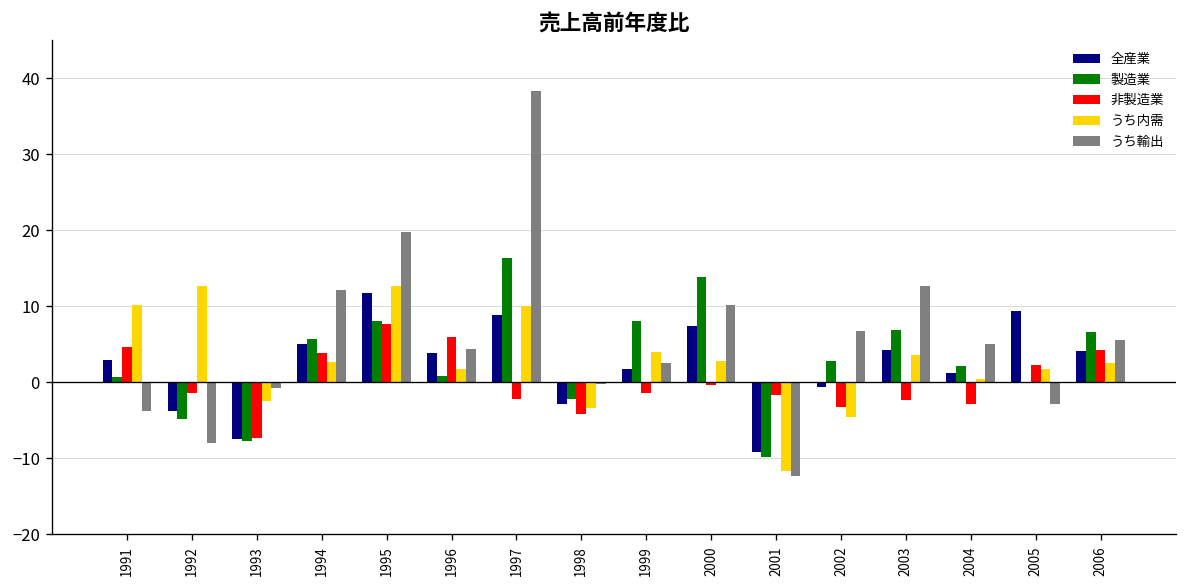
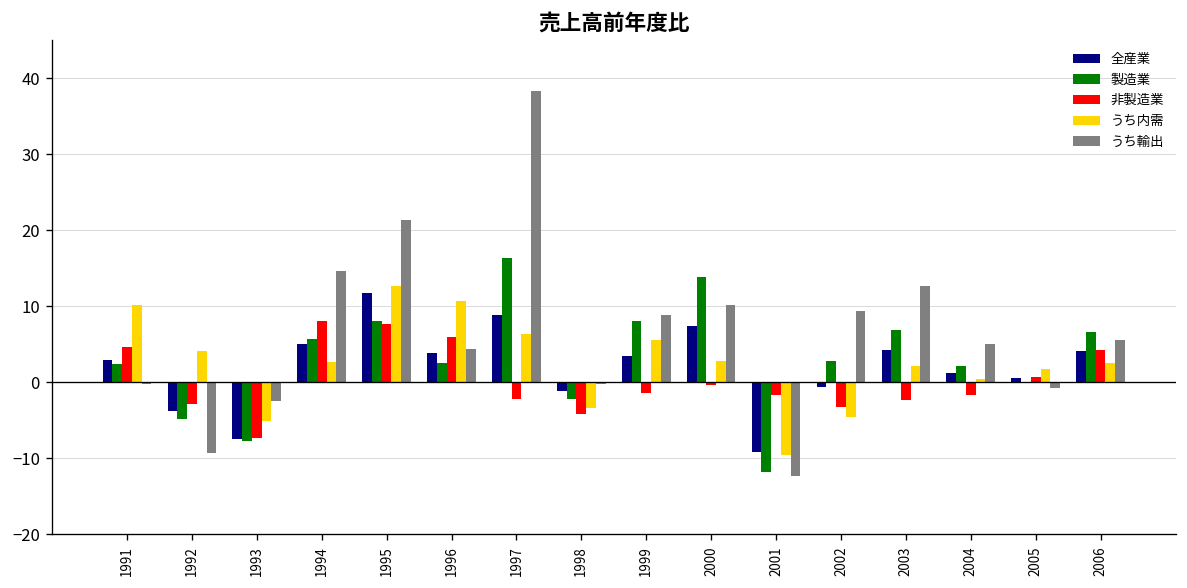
  {
    "全産業": {
      "1991": 3,
      "1992": -4,
      "1993": -8,
      "1994": 5,
      "1995": 12,
      "1996": 4,
      "1997": 9,
-     "1998": -3,
-     "1999": 2,
+     "1998": -1,
+     "1999": 3,
      "2000": 7,
      "2001": -9,
      "2002": -1,
      "2003": 4,
      "2004": 1,
-     "2005": 9,
+     "2005": 1,
      "2006": 4
    },
    "製造業": {
-     "1991": 1,
+     "1991": 2,
      "1992": -5,
      "1993": -8,
      "1994": 6,
      "1995": 8,
-     "1996": 1,
+     "1996": 3,
      "1997": 16,
      "1998": -2,
      "1999": 8,
      "2000": 14,
-     "2001": -10,
+     "2001": -12,
      "2002": 3,
      "2003": 7,
      "2004": 2,
      "2005": 0,
      "2006": 7
    },
    "非製造業": {
      "1991": 5,
-     "1992": -1,
+     "1992": -3,
      "1993": -7,
-     "1994": 4,
+     "1994": 8,
      "1995": 8,
      "1996": 6,
      "1997": -2,
      "1998": -4,
      "1999": -1,
      "2001": -2,
      "2002": -3,
      "2003": -2,
-     "2004": -3,
-     "2005": 2,
+     "2004": -2,
+     "2005": 1,
      "2006": 4
    },
    "うち内需": {
      "1991": 10,
-     "1992": 13,
-     "1993": -3,
+     "1992": 4,
+     "1993": -5,
      "1994": 3,
      "1995": 13,
-     "1996": 2,
-     "1997": 10,
+     "1996": 11,
+     "1997": 6,
      "1998": -3,
-     "1999": 4,
+     "1999": 6,
      "2000": 3,
-     "2001": -12,
+     "2001": -10,
      "2002": -5,
-     "2003": 4,
+     "2003": 2,
      "2004": 1,
      "2005": 2,
      "2006": 3
    },
    "うち輸出": {
-     "1991": -4,
-     "1992": -8,
-     "1993": -1,
-     "1994": 12,
-     "1995": 20,
+     "1991": 0,
+     "1992": -9,
+     "1993": -3,
+     "1994": 15,
+     "1995": 21,
      "1996": 4,
      "1997": 38,
-     "1999": 3,
+     "1999": 9,
      "2000": 10,
      "2001": -12,
-     "2002": 7,
+     "2002": 9,
      "2003": 13,
      "2004": 5,
-     "2005": -3,
+     "2005": -1,
      "2006": 6
    }
  }
